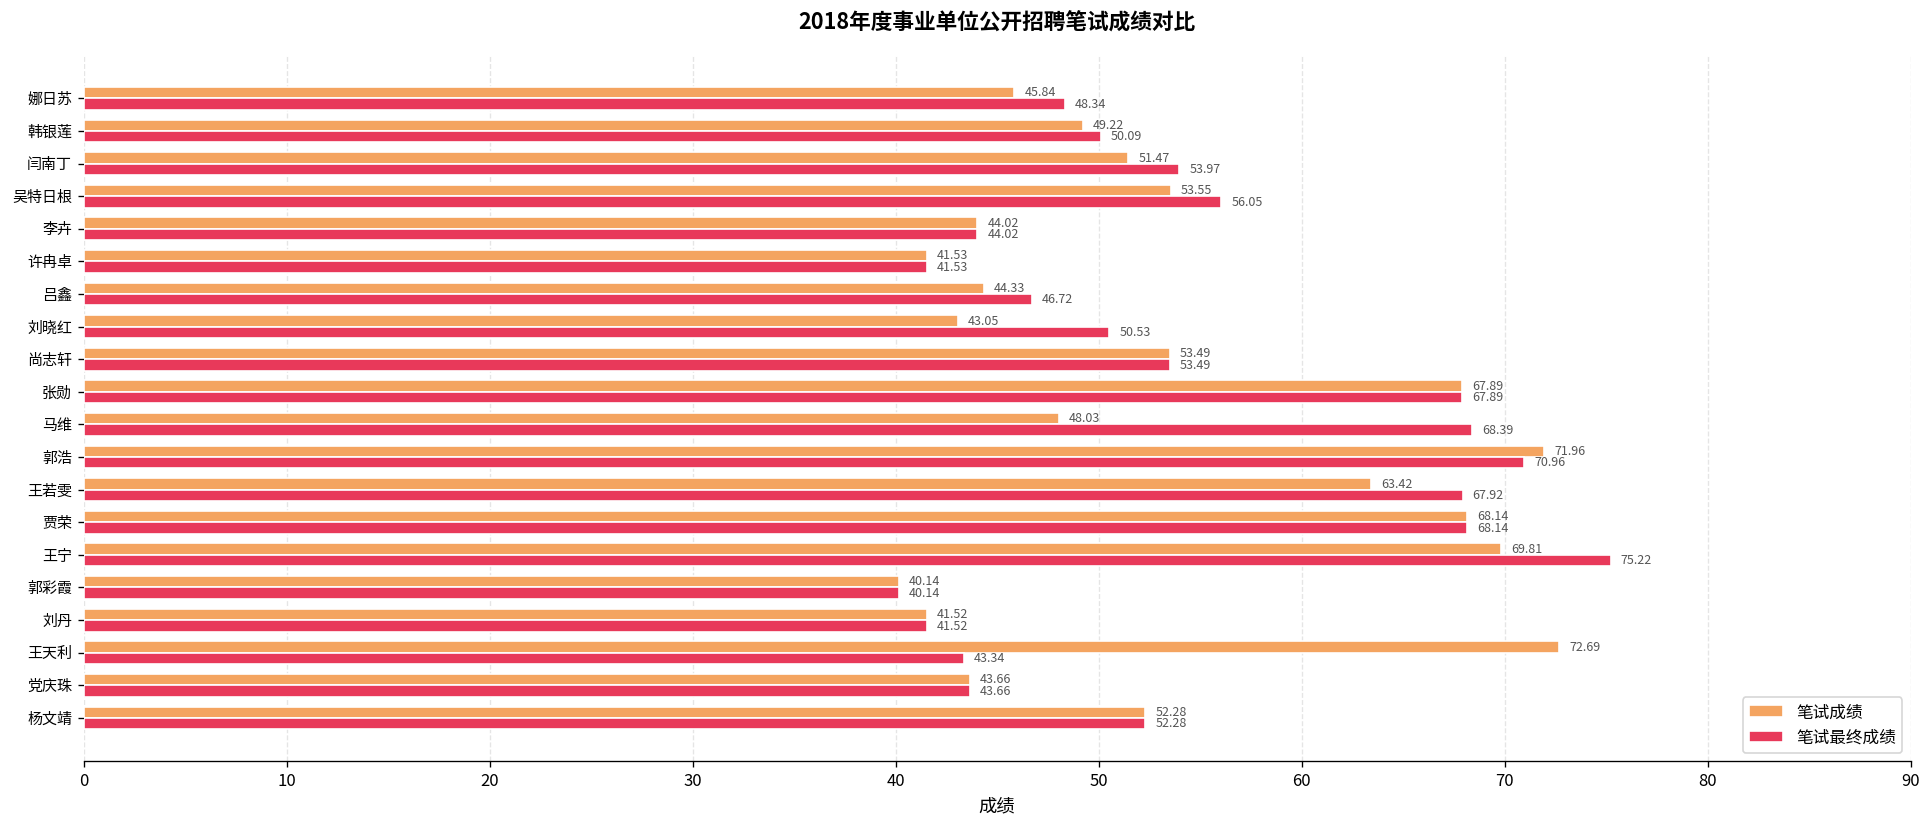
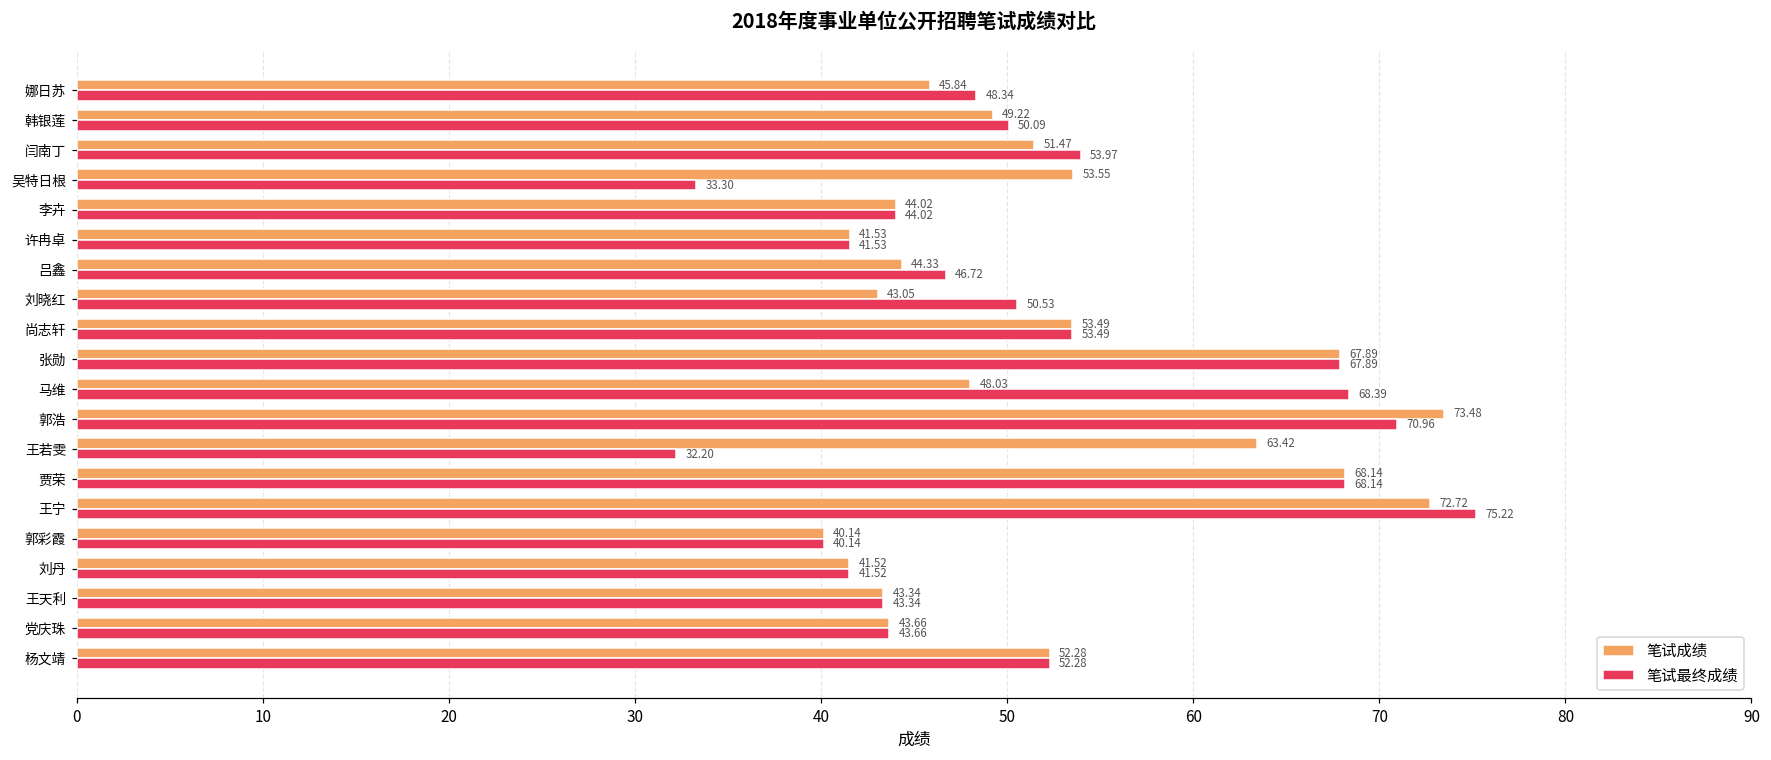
  {
    "笔试成绩": {
      "娜日苏": 45.84,
      "韩银莲": 49.22,
      "闫南丁": 51.47,
      "吴特日根": 53.55,
      "李卉": 44.02,
      "许冉卓": 41.53,
      "吕鑫": 44.33,
      "刘晓红": 43.05,
      "尚志轩": 53.49,
      "张勋": 67.89,
      "马维": 48.03,
-     "郭浩": 71.96,
+     "郭浩": 73.48,
      "王若雯": 63.42,
      "贾荣": 68.14,
-     "王宁": 69.81,
+     "王宁": 72.72,
      "郭彩霞": 40.14,
      "刘丹": 41.52,
-     "王天利": 72.69,
+     "王天利": 43.34,
      "党庆珠": 43.66,
      "杨文靖": 52.28
    },
    "笔试最终成绩": {
      "娜日苏": 48.34,
      "韩银莲": 50.09,
      "闫南丁": 53.97,
-     "吴特日根": 56.05,
+     "吴特日根": 33.30,
      "李卉": 44.02,
      "许冉卓": 41.53,
      "吕鑫": 46.72,
      "刘晓红": 50.53,
      "尚志轩": 53.49,
      "张勋": 67.89,
      "马维": 68.39,
      "郭浩": 70.96,
-     "王若雯": 67.92,
+     "王若雯": 32.20,
      "贾荣": 68.14,
      "王宁": 75.22,
      "郭彩霞": 40.14,
      "刘丹": 41.52,
      "王天利": 43.34,
      "党庆珠": 43.66,
      "杨文靖": 52.28
    }
  }
